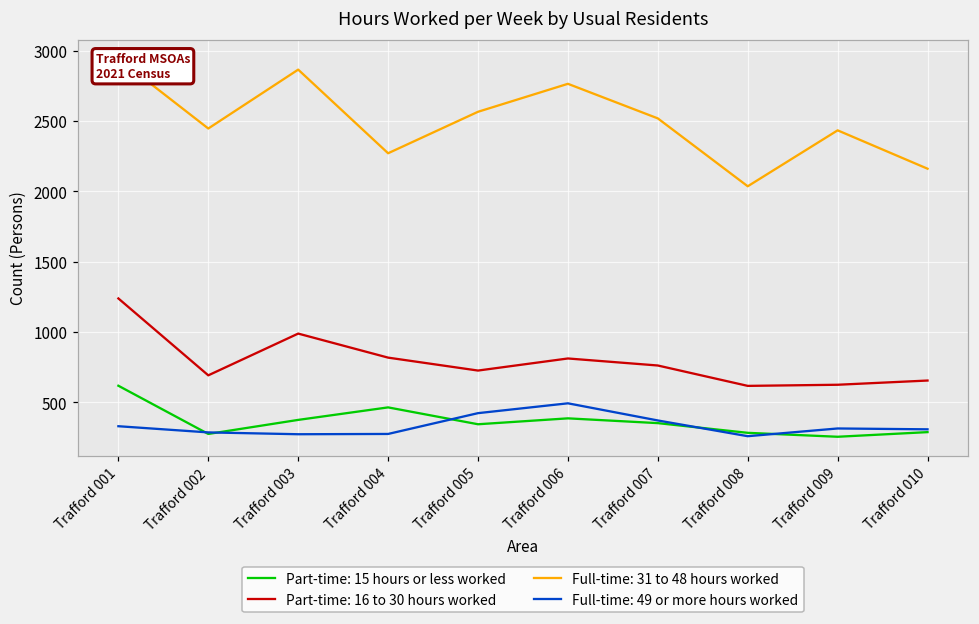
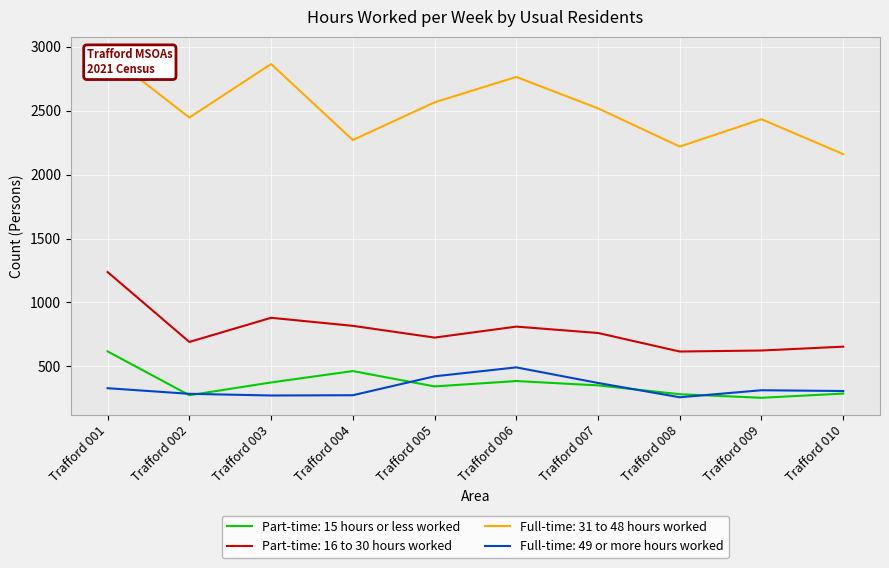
  {
    "Part-time: 15 hours or less worked": {
      "Trafford 001": 620,
      "Trafford 003": 370,
      "Trafford 004": 460,
      "Trafford 005": 340,
      "Trafford 006": 390,
      "Trafford 008": 280,
      "Trafford 009": 250,
      "Trafford 010": 290
    },
    "Part-time: 16 to 30 hours worked": {
      "Trafford 001": 1240,
      "Trafford 002": 690,
-     "Trafford 003": 990,
+     "Trafford 003": 880,
      "Trafford 004": 820,
      "Trafford 005": 730,
      "Trafford 006": 810,
      "Trafford 007": 760,
      "Trafford 008": 620,
      "Trafford 009": 620,
      "Trafford 010": 650
    },
    "Full-time: 31 to 48 hours worked": {
      "Trafford 002": 2450,
      "Trafford 003": 2870,
      "Trafford 004": 2270,
      "Trafford 005": 2570,
      "Trafford 006": 2770,
      "Trafford 007": 2520,
-     "Trafford 008": 2040,
+     "Trafford 008": 2220,
      "Trafford 009": 2430,
      "Trafford 010": 2160
    },
    "Full-time: 49 or more hours worked": {
      "Trafford 001": 330,
      "Trafford 003": 270,
      "Trafford 004": 270,
      "Trafford 005": 420,
      "Trafford 006": 490,
      "Trafford 008": 260,
      "Trafford 009": 310,
      "Trafford 010": 310
    }
  }
